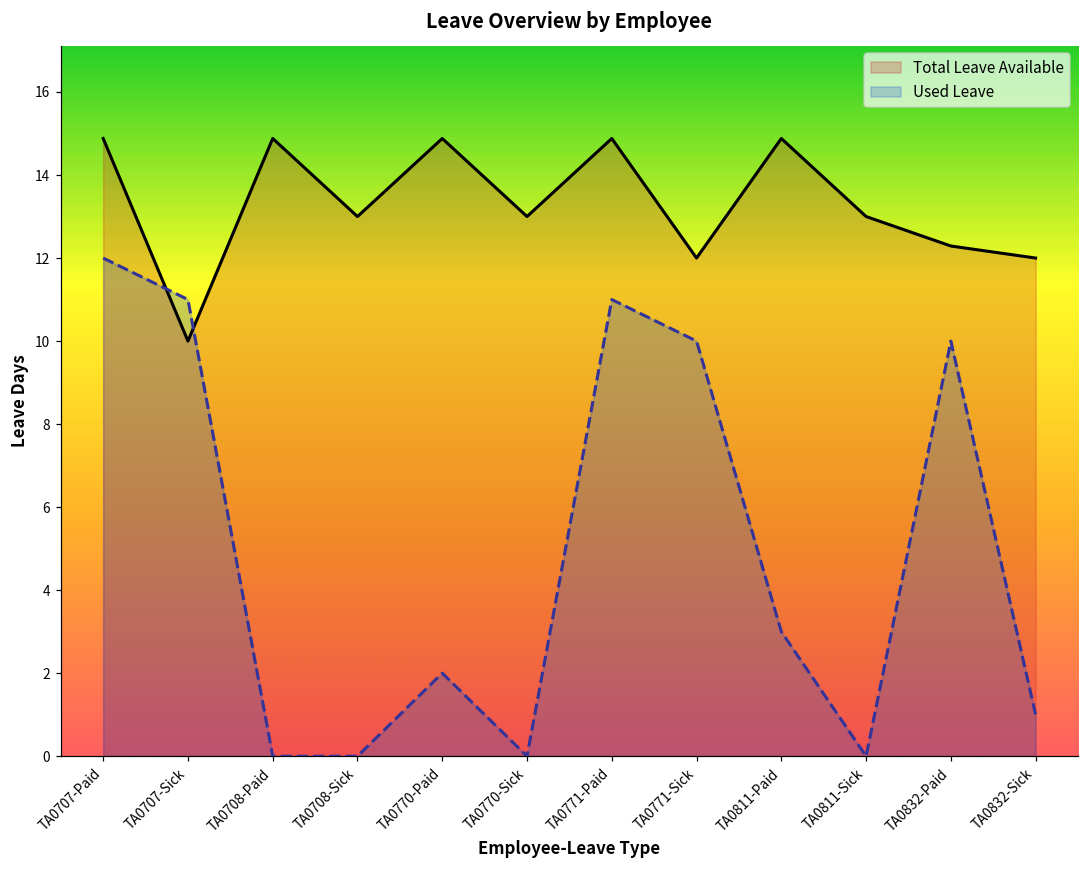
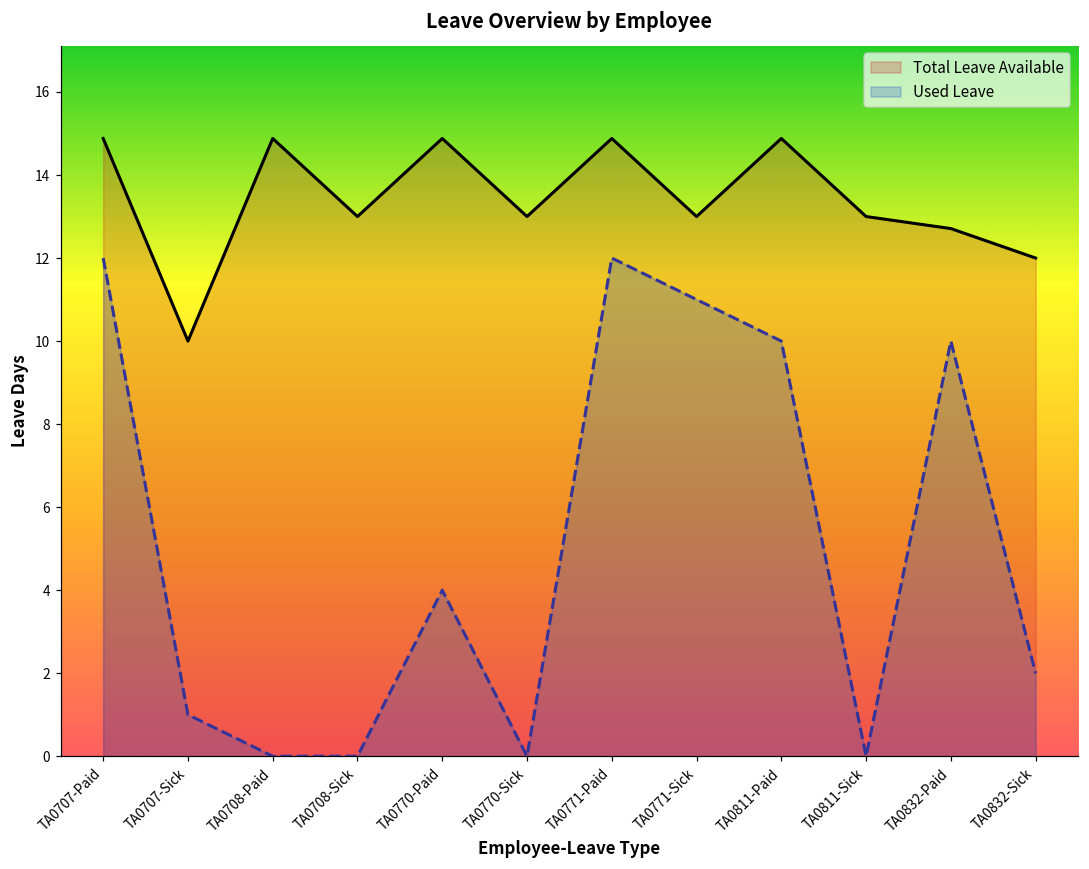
  {
    "Total Leave Available": {
      "TA0707-Paid": 14.9,
      "TA0707-Sick": 10.0,
      "TA0708-Paid": 14.9,
      "TA0708-Sick": 13.0,
      "TA0770-Paid": 14.9,
      "TA0770-Sick": 13.0,
      "TA0771-Paid": 14.9,
-     "TA0771-Sick": 12,
+     "TA0771-Sick": 13,
      "TA0811-Paid": 14.9,
      "TA0811-Sick": 13.0,
-     "TA0832-Paid": 12.3,
+     "TA0832-Paid": 12.7,
      "TA0832-Sick": 12.0
    },
    "Used Leave": {
      "TA0707-Paid": 12,
-     "TA0707-Sick": 11,
+     "TA0707-Sick": 1,
      "TA0708-Paid": 0,
      "TA0708-Sick": 0,
-     "TA0770-Paid": 2,
+     "TA0770-Paid": 4,
      "TA0770-Sick": 0,
-     "TA0771-Paid": 11,
-     "TA0771-Sick": 10,
-     "TA0811-Paid": 3,
+     "TA0771-Paid": 12,
+     "TA0771-Sick": 11,
+     "TA0811-Paid": 10,
      "TA0811-Sick": 0,
      "TA0832-Paid": 10,
-     "TA0832-Sick": 1
+     "TA0832-Sick": 2
    }
  }
